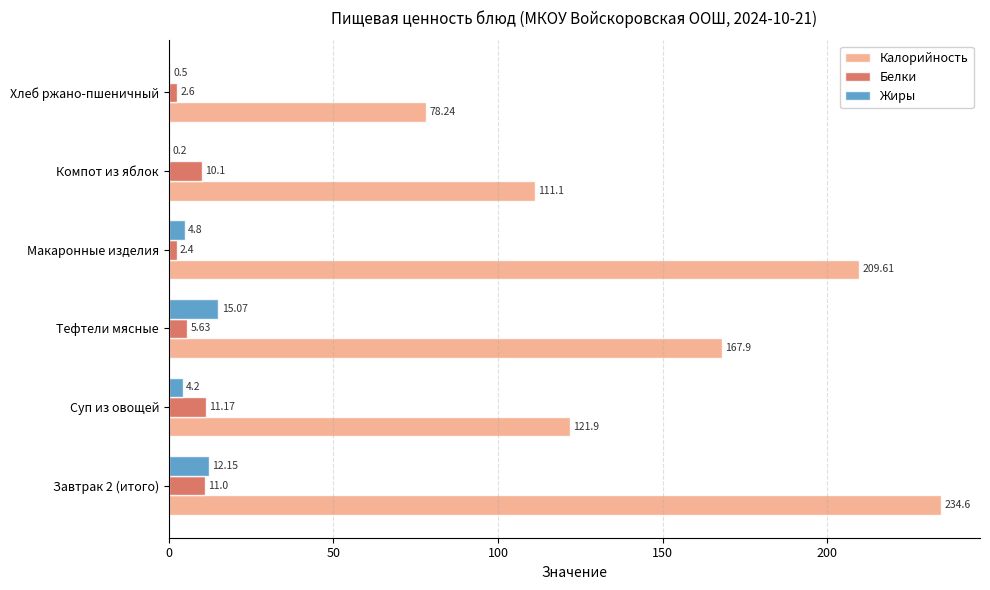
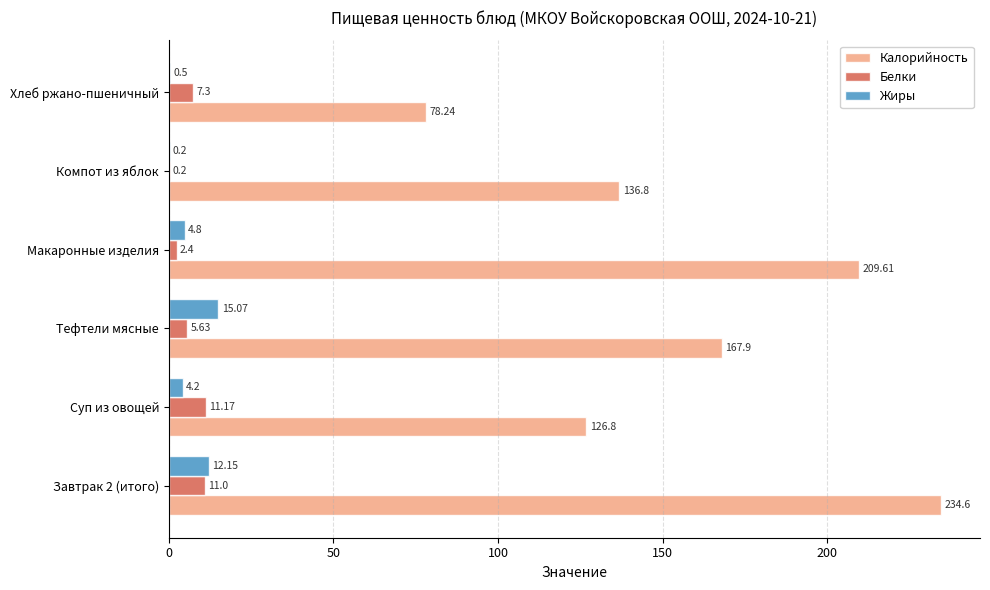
  {
    "Калорийность": {
      "Хлеб ржано-пшеничный": 78.24,
-     "Компот из яблок": 111.1,
+     "Компот из яблок": 136.8,
      "Макаронные изделия": 209.61,
      "Тефтели мясные": 167.9,
-     "Суп из овощей": 121.9,
+     "Суп из овощей": 126.8,
      "Завтрак 2 (итого)": 234.6
    },
    "Белки": {
-     "Хлеб ржано-пшеничный": 2.6,
-     "Компот из яблок": 10.1,
+     "Хлеб ржано-пшеничный": 7.3,
+     "Компот из яблок": 0.2,
      "Макаронные изделия": 2.4,
      "Тефтели мясные": 5.63,
      "Суп из овощей": 11.17,
      "Завтрак 2 (итого)": 11.0
    },
    "Жиры": {
      "Хлеб ржано-пшеничный": 0.5,
      "Компот из яблок": 0.2,
      "Макаронные изделия": 4.8,
      "Тефтели мясные": 15.07,
      "Суп из овощей": 4.2,
      "Завтрак 2 (итого)": 12.15
    }
  }
